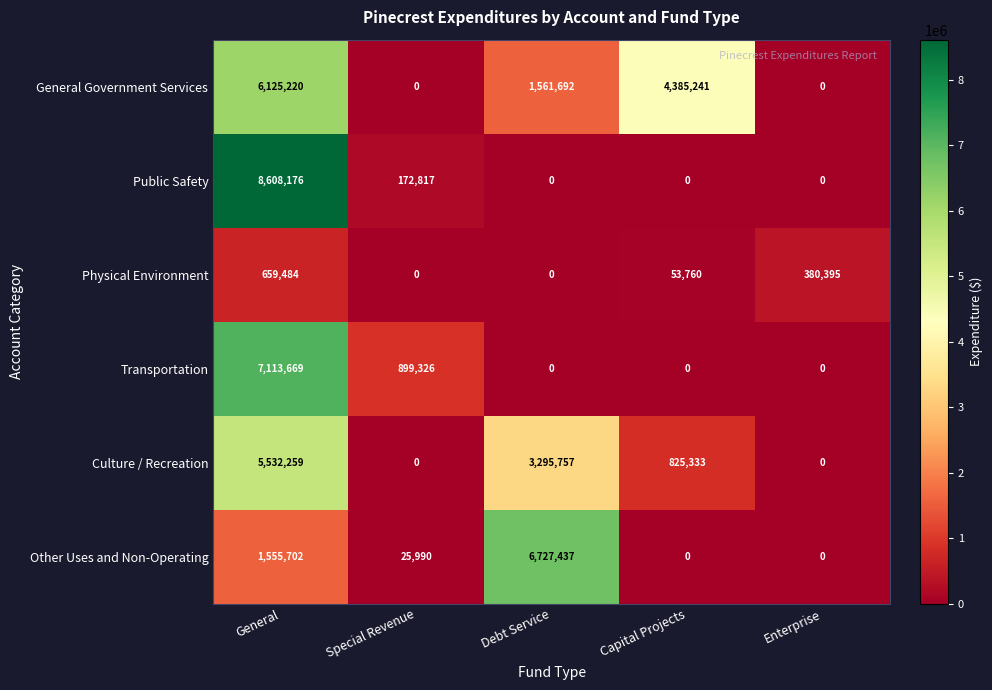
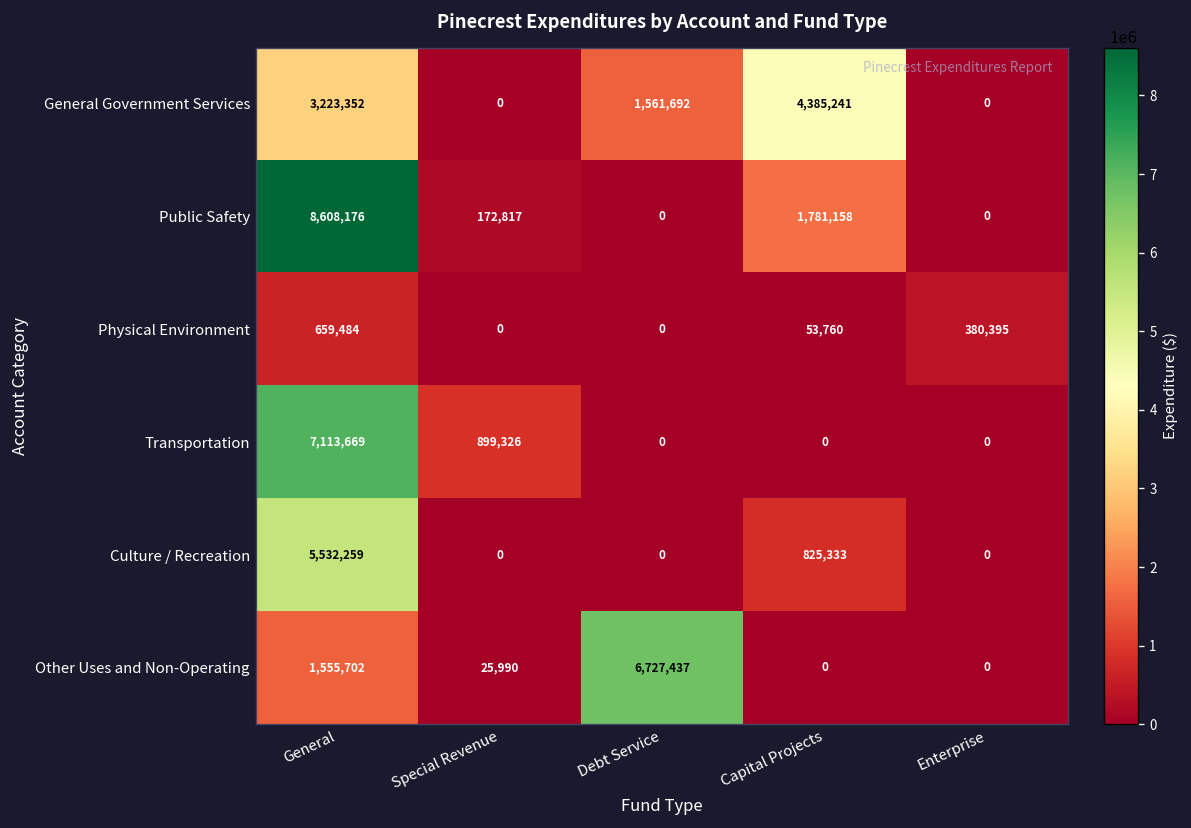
  {
    "General Government Services": {
-     "General": "6,125,220",
+     "General": "3,223,352",
      "Special Revenue": "0",
      "Debt Service": "1,561,692",
      "Capital Projects": "4,385,241"
    },
    "Public Safety": {
      "General": "8,608,176",
      "Special Revenue": "172,817",
      "Debt Service": "0",
-     "Capital Projects": "0",
+     "Capital Projects": "1,781,158",
      "Enterprise": "0"
    },
    "Physical Environment": {
      "General": "659,484",
      "Special Revenue": "0",
      "Debt Service": "0",
      "Capital Projects": "53,760",
      "Enterprise": "380,395"
    },
    "Transportation": {
      "General": "7,113,669",
      "Special Revenue": "899,326",
      "Debt Service": "0",
      "Capital Projects": "0",
      "Enterprise": "0"
    },
    "Culture / Recreation": {
      "General": "5,532,259",
      "Special Revenue": "0",
-     "Debt Service": "3,295,757",
+     "Debt Service": "0",
      "Capital Projects": "825,333",
      "Enterprise": "0"
    },
    "Other Uses and Non-Operating": {
      "General": "1,555,702",
      "Special Revenue": "25,990",
      "Debt Service": "6,727,437",
      "Capital Projects": "0",
      "Enterprise": "0"
    }
  }
